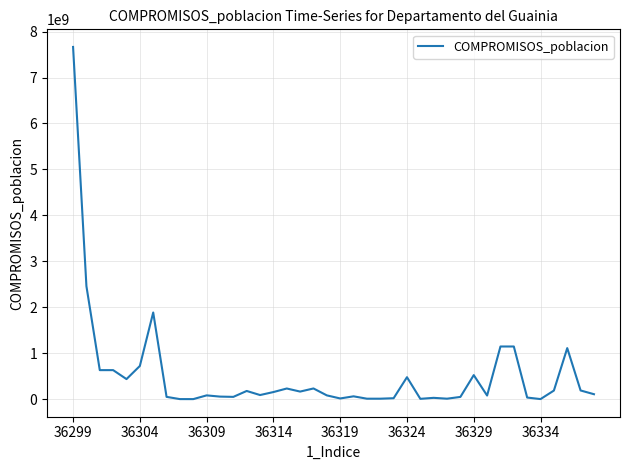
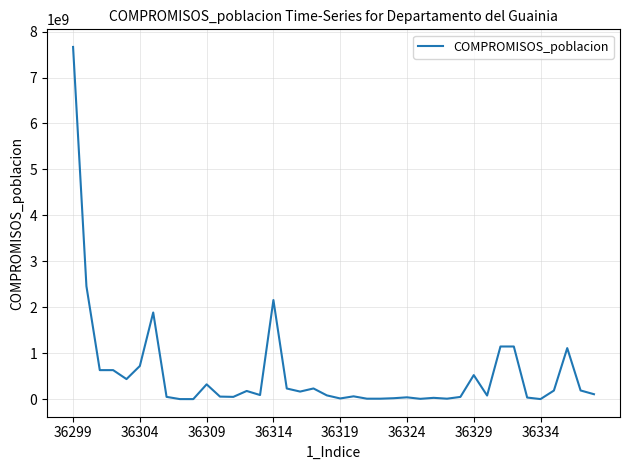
  {
    "36299": 7700000000,
    "36304": 700000000,
-   "36309": 100000000,
-   "36314": 200000000,
+   "36309": 300000000,
+   "36314": 2200000000,
    "36319": 0,
-   "36324": 500000000,
+   "36324": 0,
    "36329": 500000000,
    "36334": 0
  }
